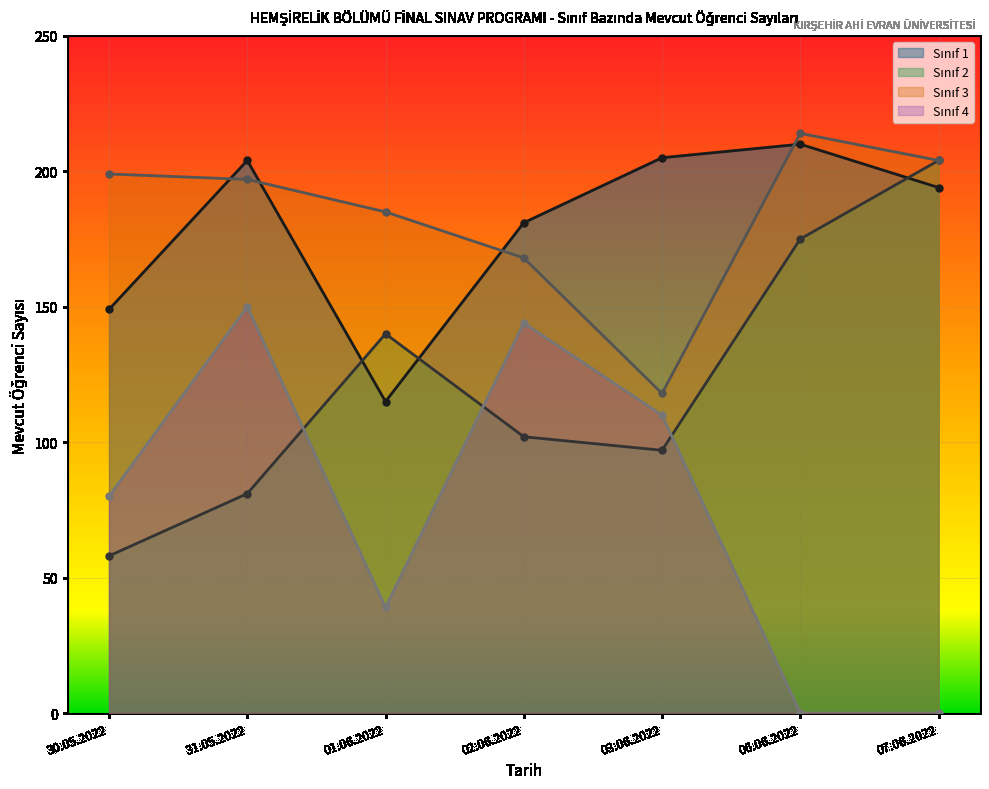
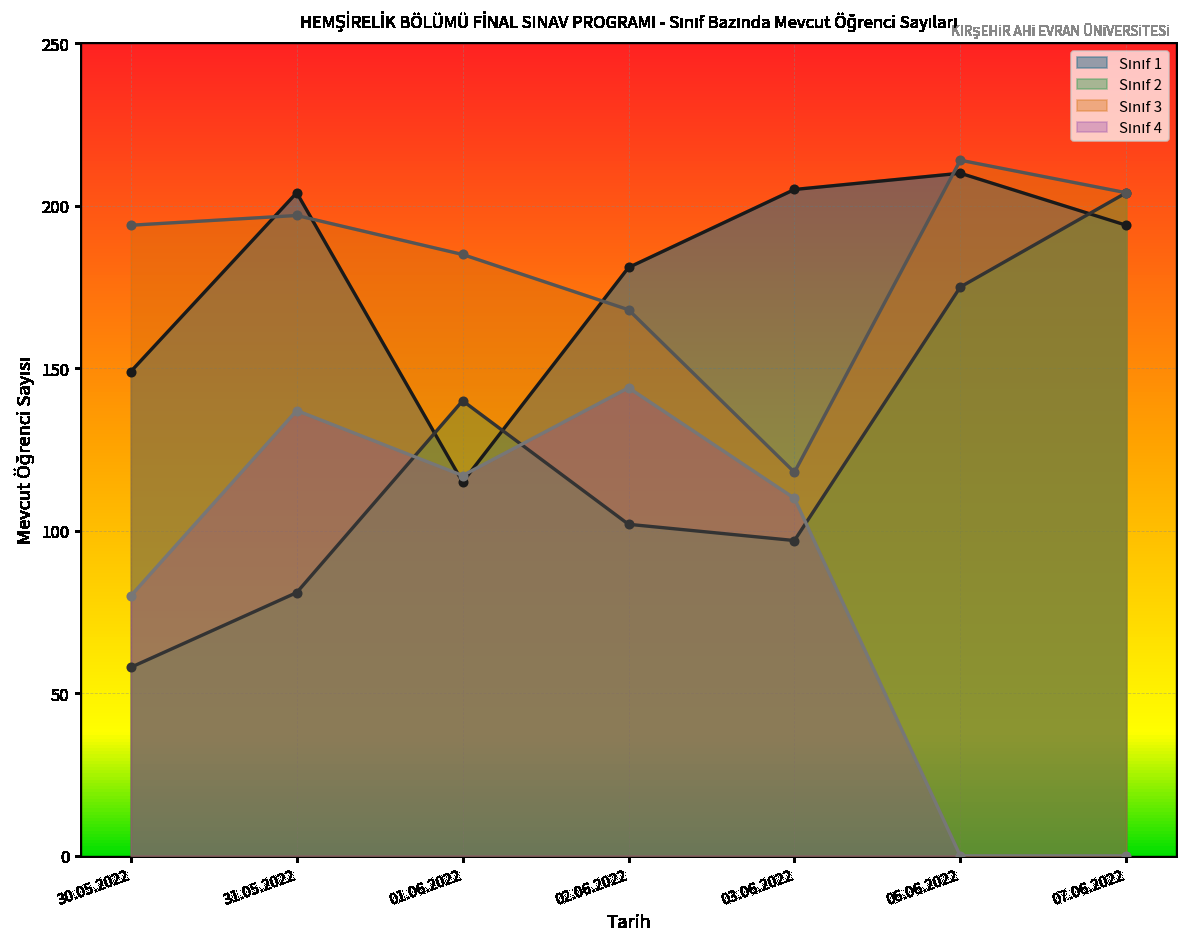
  {
    "Sınıf 3": {
-     "30.05.2022": 199,
+     "30.05.2022": 194,
      "31.05.2022": 197,
      "01.06.2022": 185,
      "02.06.2022": 168,
      "03.06.2022": 118,
      "06.06.2022": 214
    },
    "Sınıf 4": {
      "30.05.2022": 80,
-     "31.05.2022": 150,
-     "01.06.2022": 39,
+     "31.05.2022": 137,
+     "01.06.2022": 117,
      "02.06.2022": 144,
      "03.06.2022": 110,
      "06.06.2022": 0,
      "07.06.2022": 0
    }
  }
